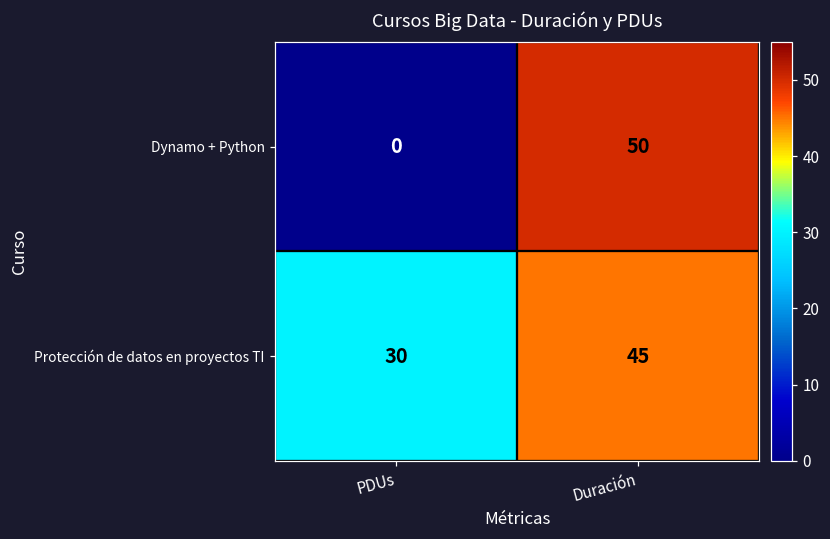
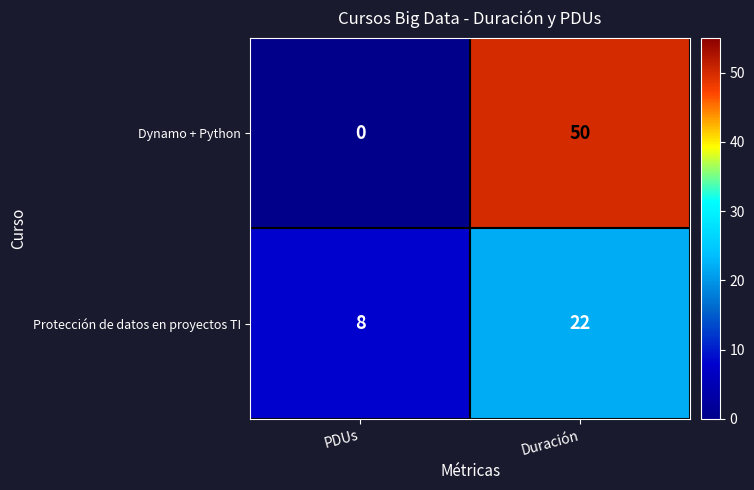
  {
    "Dynamo + Python": {
      "PDUs": 0,
      "Duración": 50
    },
    "Protección de datos en proyectos TI": {
-     "PDUs": 30,
-     "Duración": 45
+     "PDUs": 8,
+     "Duración": 22
    }
  }
